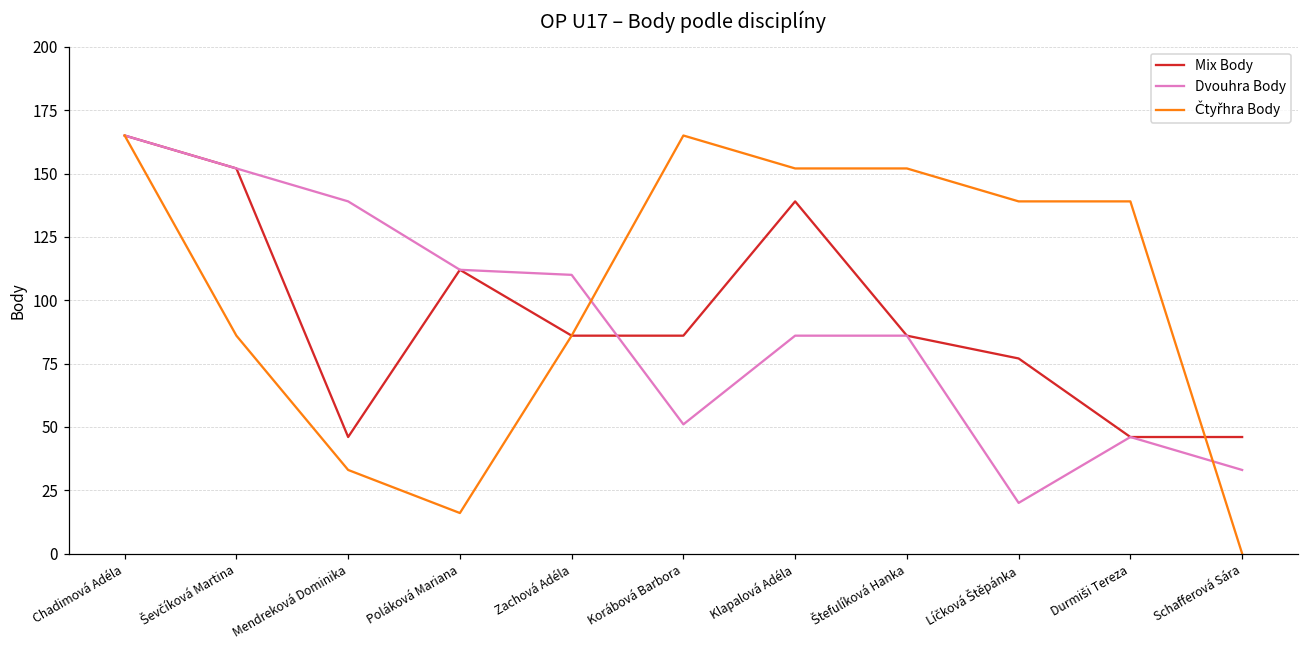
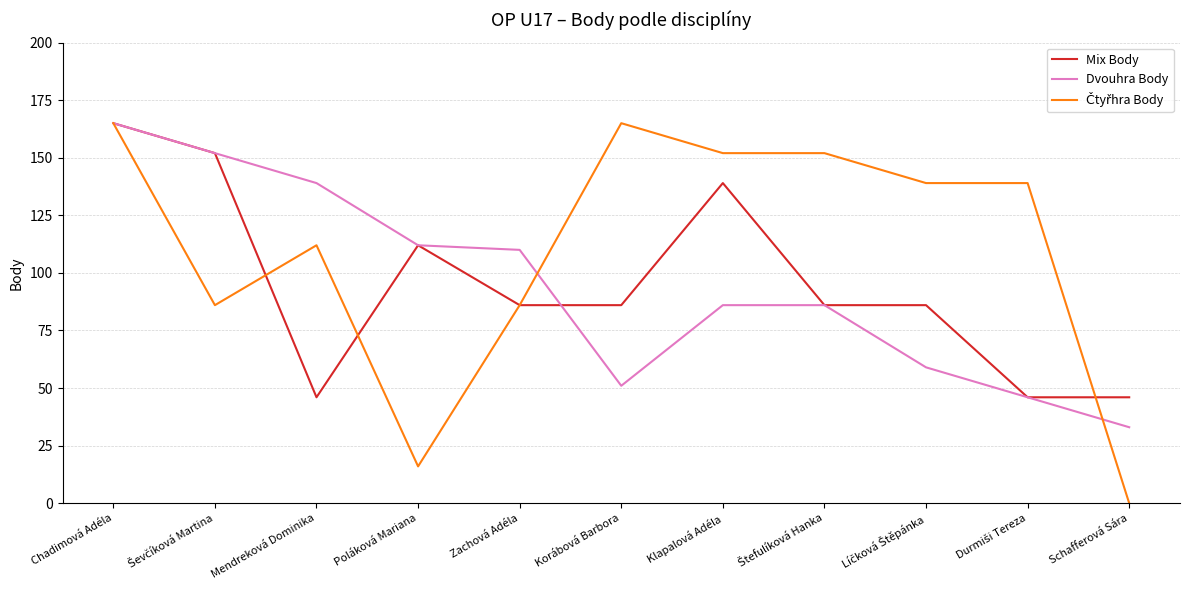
  {
    "Mix Body": {
      "Mendreková Dominika": 46,
      "Korábová Barbora": 86,
      "Klapalová Adéla": 139,
-     "Líčková Štěpánka": 77,
+     "Líčková Štěpánka": 86,
      "Schafferová Sára": 46
    },
    "Dvouhra Body": {
      "Mendreková Dominika": 139,
      "Zachová Adéla": 110,
      "Korábová Barbora": 51,
      "Klapalová Adéla": 86,
-     "Líčková Štěpánka": 20,
+     "Líčková Štěpánka": 59,
      "Schafferová Sára": 33
    },
    "Čtyřhra Body": {
      "Ševčíková Martina": 86,
-     "Mendreková Dominika": 33,
+     "Mendreková Dominika": 112,
      "Poláková Mariana": 16,
      "Korábová Barbora": 165,
      "Klapalová Adéla": 152,
      "Štefulíková Hanka": 152,
      "Líčková Štěpánka": 139,
      "Durmiši Tereza": 139,
      "Schafferová Sára": 0
    }
  }
